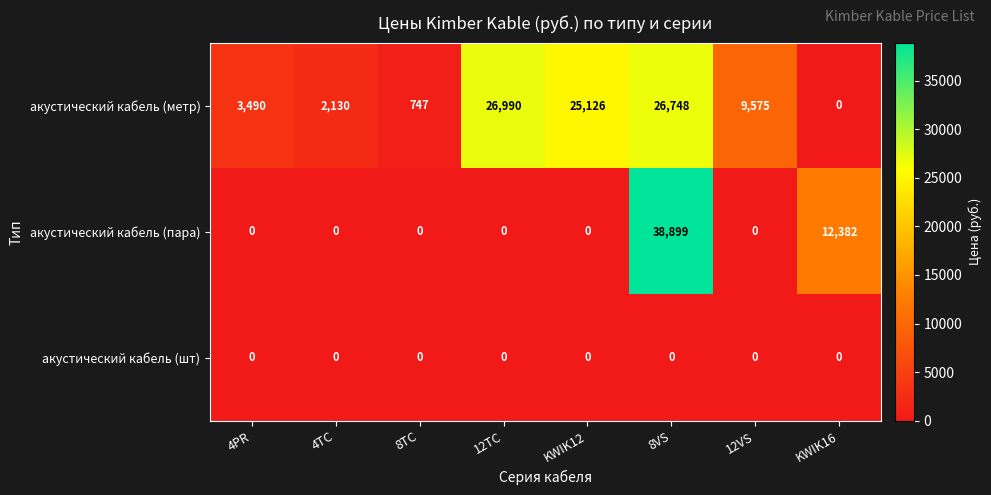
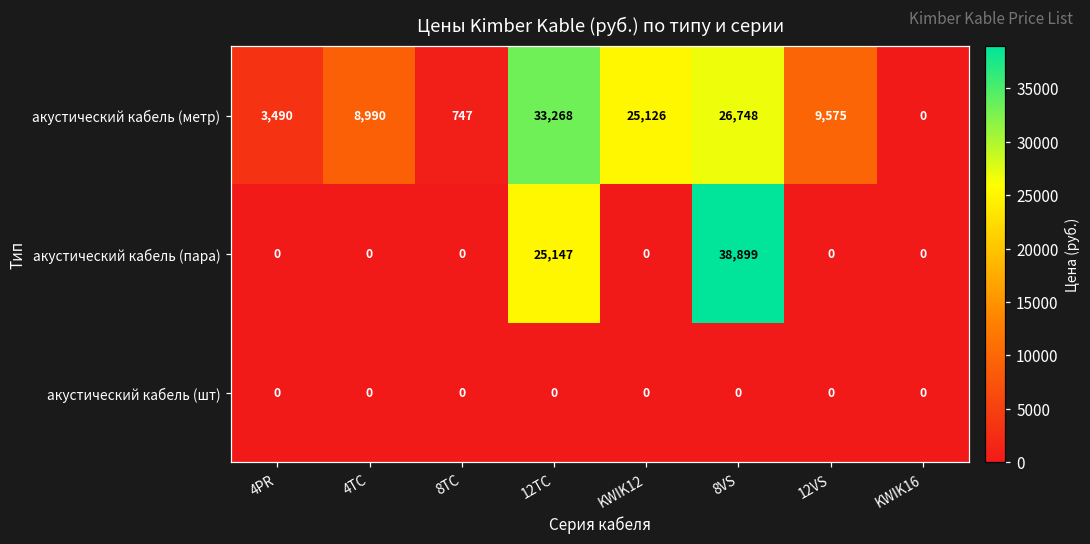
  {
    "акустический кабель (метр)": {
      "4PR": "3,490",
-     "4TC": "2,130",
+     "4TC": "8,990",
      "8TC": "747",
-     "12TC": "26,990",
+     "12TC": "33,268",
      "KWIK12": "25,126",
      "8VS": "26,748",
      "12VS": "9,575",
      "KWIK16": "0"
    },
    "акустический кабель (пара)": {
      "4PR": "0",
      "4TC": "0",
      "8TC": "0",
-     "12TC": "0",
+     "12TC": "25,147",
      "KWIK12": "0",
      "8VS": "38,899",
      "12VS": "0",
-     "KWIK16": "12,382"
+     "KWIK16": "0"
    },
    "акустический кабель (шт)": {
      "4PR": "0",
      "4TC": "0",
      "8TC": "0",
      "12TC": "0",
      "KWIK12": "0",
      "8VS": "0",
      "12VS": "0",
      "KWIK16": "0"
    }
  }
